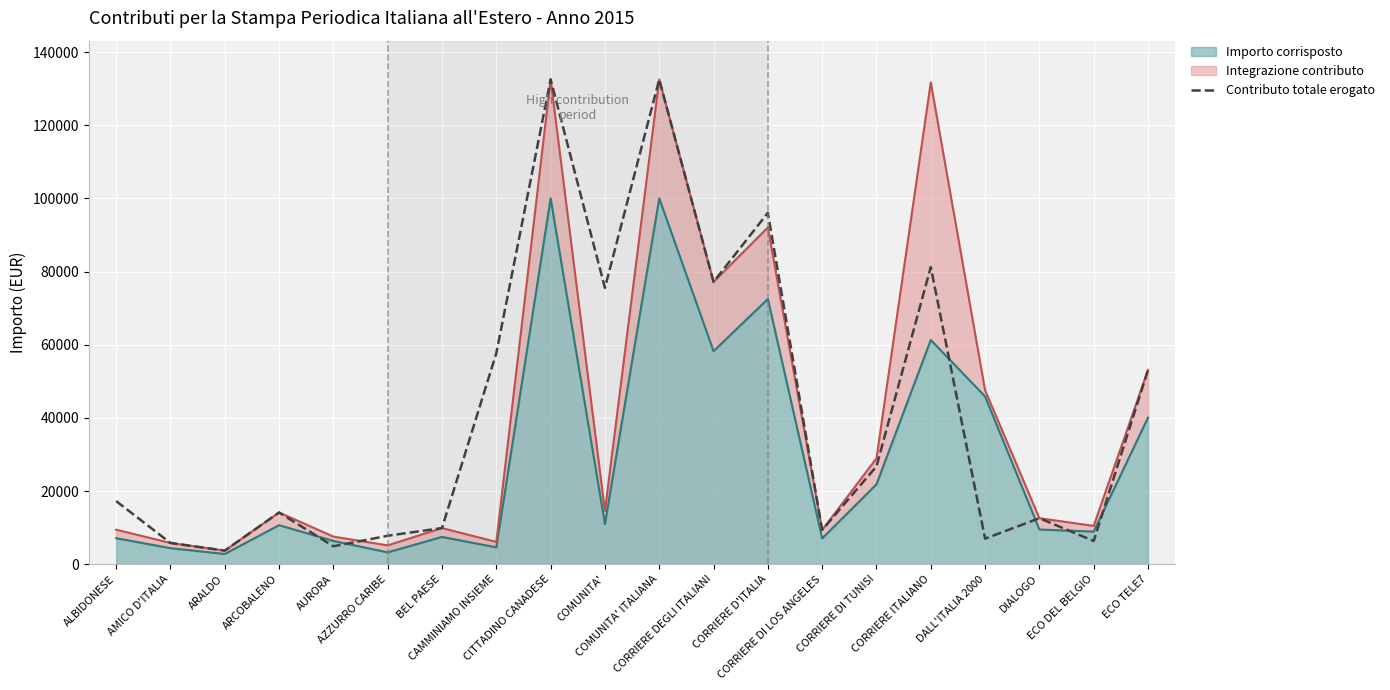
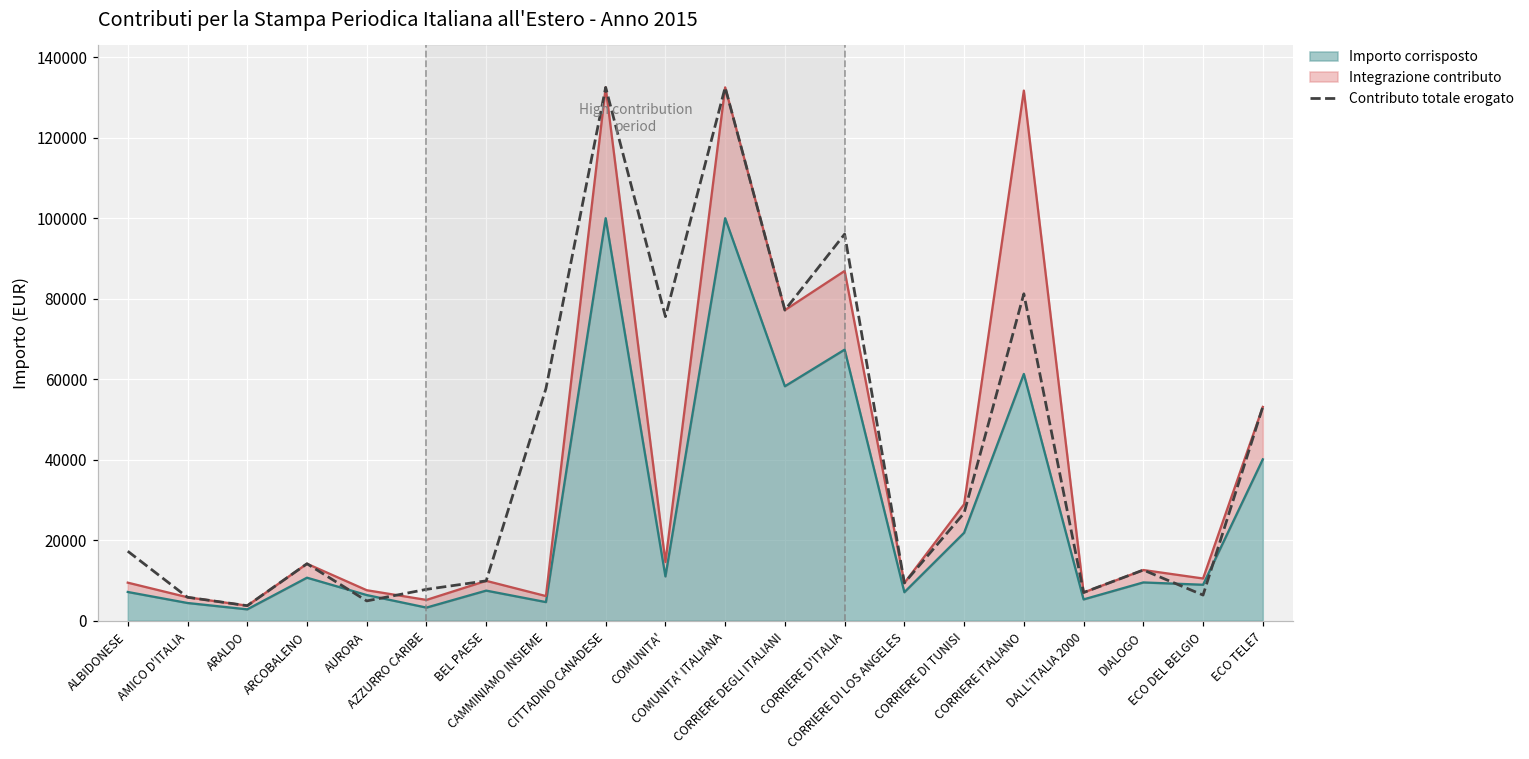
  {
    "Importo corrisposto": {
      "ALBIDONESE": 7000,
      "AMICO D'ITALIA": 4000,
      "ARALDO": 3000,
      "ARCOBALENO": 11000,
      "AURORA": 6000,
      "AZZURRO CARIBE": 3000,
      "BEL PAESE": 7000,
      "CAMMINIAMO INSIEME": 5000,
      "CITTADINO CANADESE": 100000,
      "COMUNITA'": 11000,
      "COMUNITA' ITALIANA": 100000,
      "CORRIERE DEGLI ITALIANI": 58000,
-     "CORRIERE D'ITALIA": 72000,
+     "CORRIERE D'ITALIA": 67000,
      "CORRIERE DI LOS ANGELES": 7000,
      "CORRIERE DI TUNISI": 22000,
      "CORRIERE ITALIANO": 61000,
-     "DALL'ITALIA 2000": 46000,
+     "DALL'ITALIA 2000": 5000,
      "DIALOGO": 9000,
      "ECO DEL BELGIO": 9000,
      "ECO TELE7": 40000
    },
    "Integrazione contributo": {
      "ALBIDONESE": 2000,
      "AURORA": 1000,
      "AZZURRO CARIBE": 2000,
      "CAMMINIAMO INSIEME": 1000,
      "COMUNITA'": 4000,
      "CORRIERE D'ITALIA": 20000,
      "CORRIERE DI TUNISI": 7000,
      "CORRIERE ITALIANO": 70000,
      "ECO DEL BELGIO": 2000
    },
    "Contributo totale erogato": {
      "ALBIDONESE": 17000,
      "AURORA": 5000,
      "AZZURRO CARIBE": 8000,
      "CAMMINIAMO INSIEME": 58000,
      "COMUNITA'": 76000,
      "CORRIERE D'ITALIA": 96000,
      "CORRIERE DI TUNISI": 27000,
      "CORRIERE ITALIANO": 81000,
      "ECO DEL BELGIO": 6000
    }
  }
